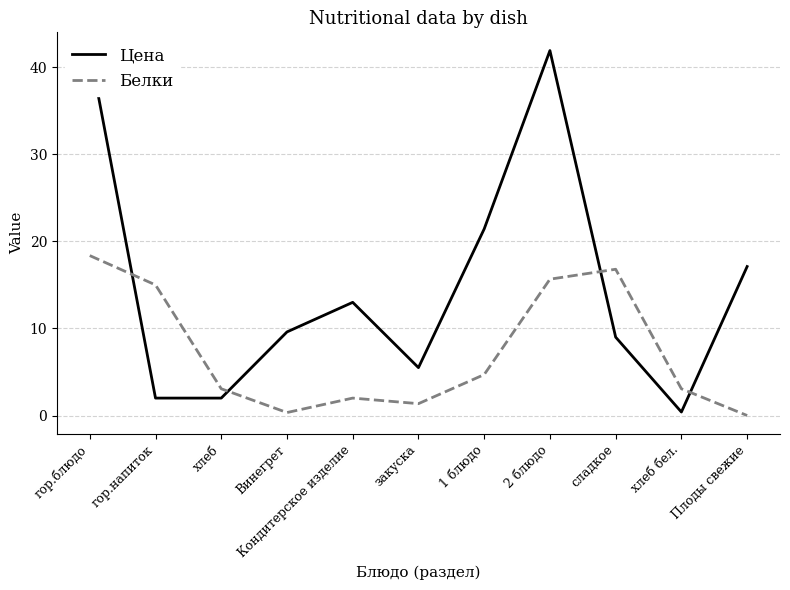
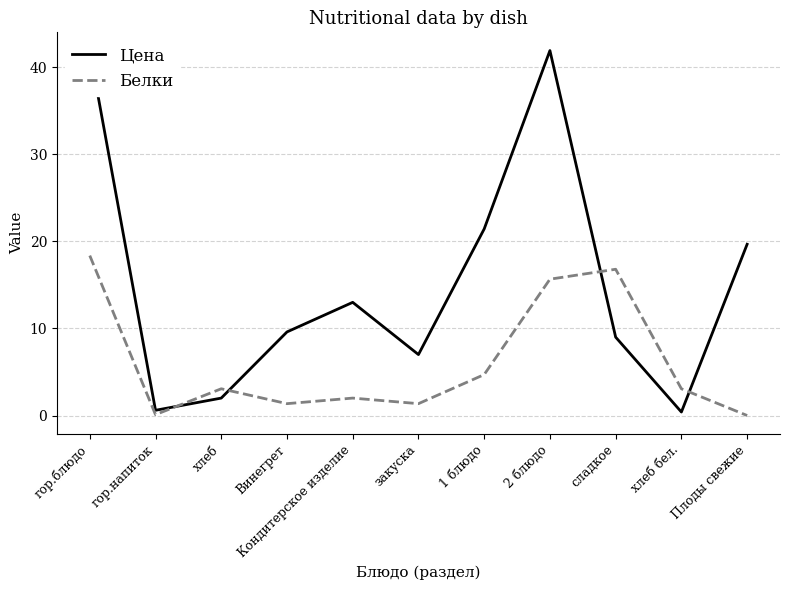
  {
    "Цена": {
-     "гор.напиток": 2,
+     "гор.напиток": 1,
      "хлеб": 2,
      "Винегрет": 10,
      "Кондитерское изделие": 13,
-     "закуска": 6,
+     "закуска": 7,
      "1 блюдо": 21,
      "2 блюдо": 42,
      "сладкое": 9,
      "хлеб бел.": 0,
-     "Плоды свежие": 17
+     "Плоды свежие": 20
    },
    "Белки": {
      "гор.блюдо": 18,
-     "гор.напиток": 15,
+     "гор.напиток": 0,
      "хлеб": 3,
-     "Винегрет": 0,
+     "Винегрет": 1,
      "Кондитерское изделие": 2,
      "закуска": 1,
      "1 блюдо": 5,
      "2 блюдо": 16,
      "сладкое": 17,
      "хлеб бел.": 3,
      "Плоды свежие": 0
    }
  }
